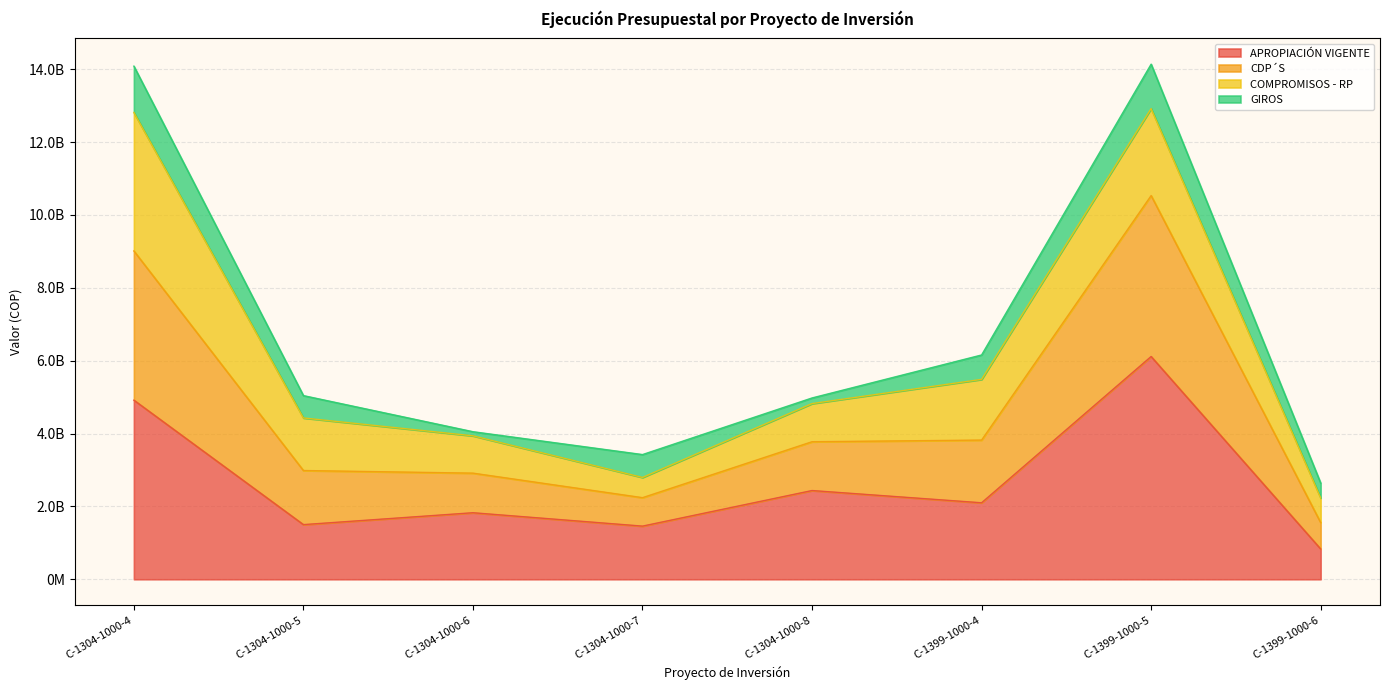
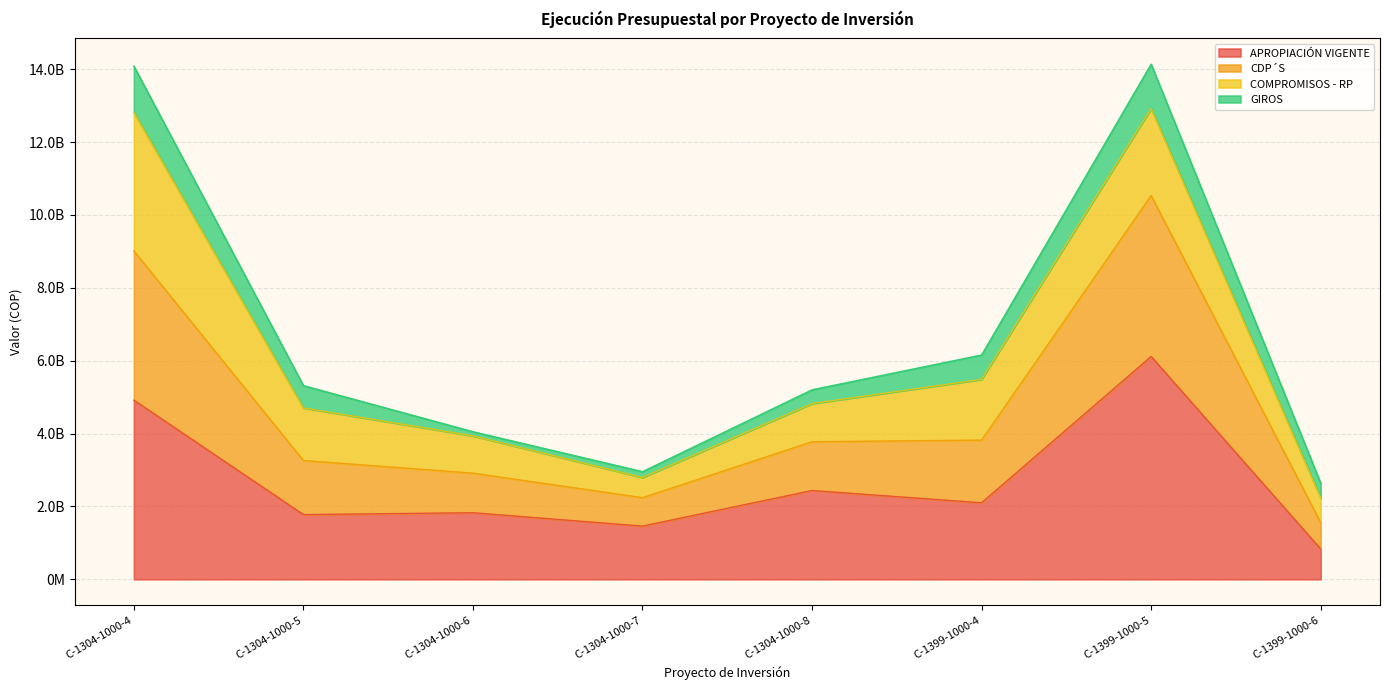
  {
    "APROPIACIÓN VIGENTE": {
      "C-1304-1000-4": 4900000000,
-     "C-1304-1000-5": 1500000000,
+     "C-1304-1000-5": 1800000000,
      "C-1304-1000-6": 1800000000,
      "C-1304-1000-7": 1500000000,
      "C-1304-1000-8": 2400000000,
      "C-1399-1000-4": 2100000000,
      "C-1399-1000-5": 6100000000,
      "C-1399-1000-6": 800000000
    },
    "GIROS": {
      "C-1304-1000-4": 1300000000,
      "C-1304-1000-5": 600000000,
      "C-1304-1000-6": 100000000,
-     "C-1304-1000-7": 600000000,
-     "C-1304-1000-8": 200000000,
+     "C-1304-1000-7": 200000000,
+     "C-1304-1000-8": 400000000,
      "C-1399-1000-4": 700000000,
      "C-1399-1000-5": 1200000000,
      "C-1399-1000-6": 400000000
    }
  }
